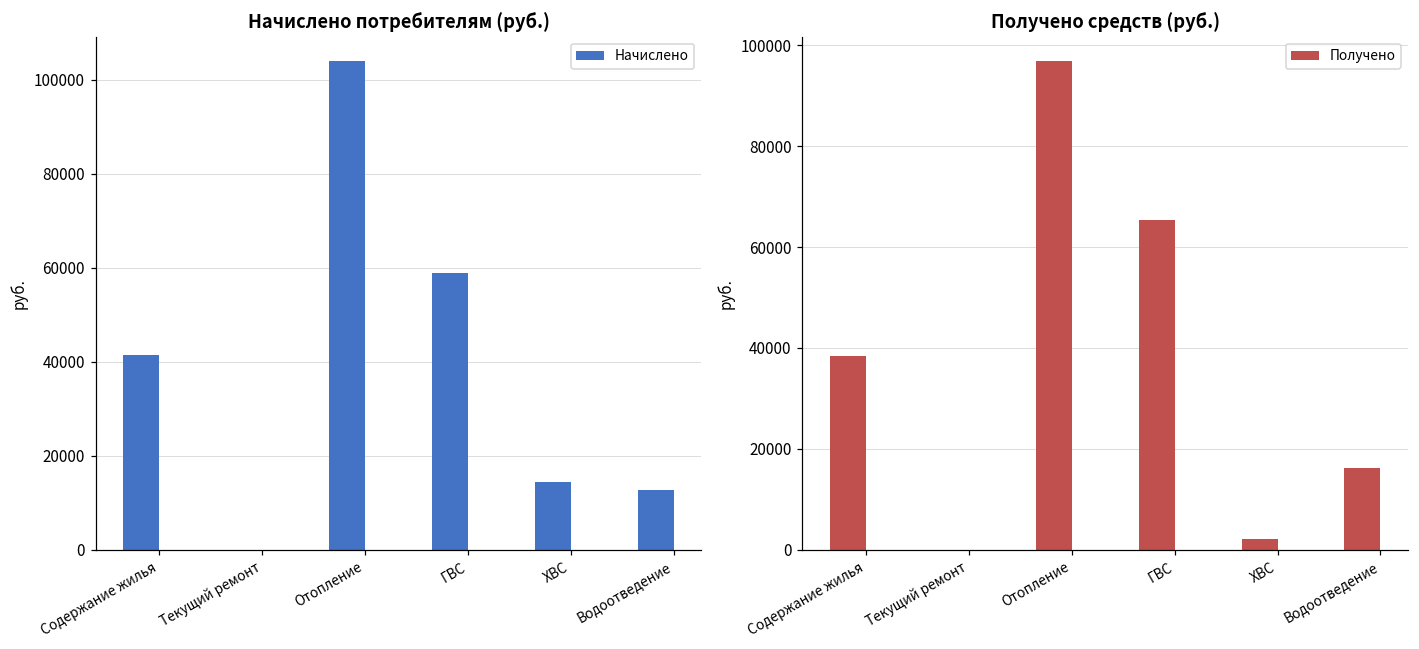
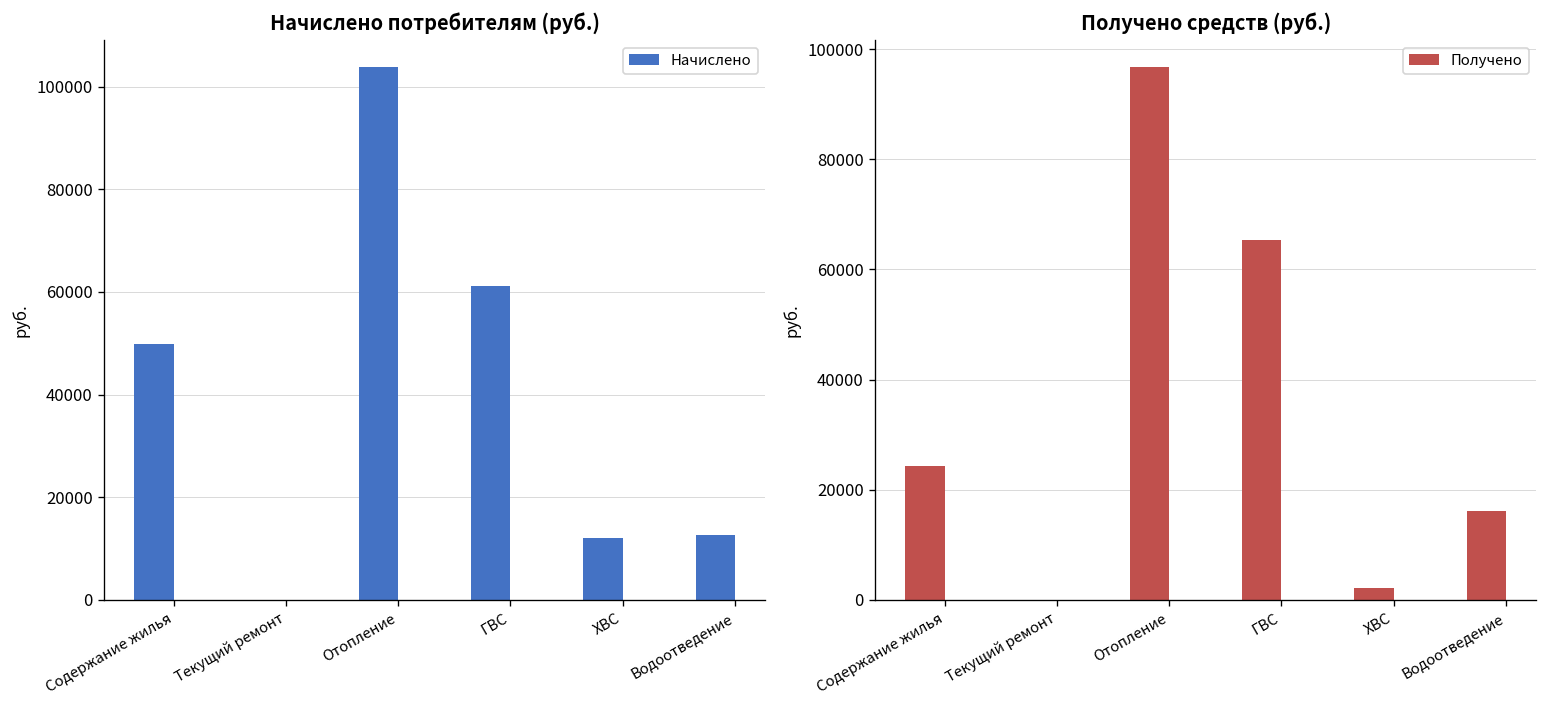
  {
    "Начислено потребителям (руб.)": {
-     "Содержание жилья": 41000,
+     "Содержание жилья": 50000,
      "Текущий ремонт": 0,
      "Отопление": 104000,
-     "ГВС": 59000,
-     "ХВС": 14000,
+     "ГВС": 61000,
+     "ХВС": 12000,
      "Водоотведение": 13000
    },
    "Получено средств (руб.)": {
-     "Содержание жилья": 38000,
+     "Содержание жилья": 24000,
      "Текущий ремонт": 0,
      "Отопление": 97000,
      "ГВС": 65000,
      "ХВС": 2000,
      "Водоотведение": 16000
    }
  }
